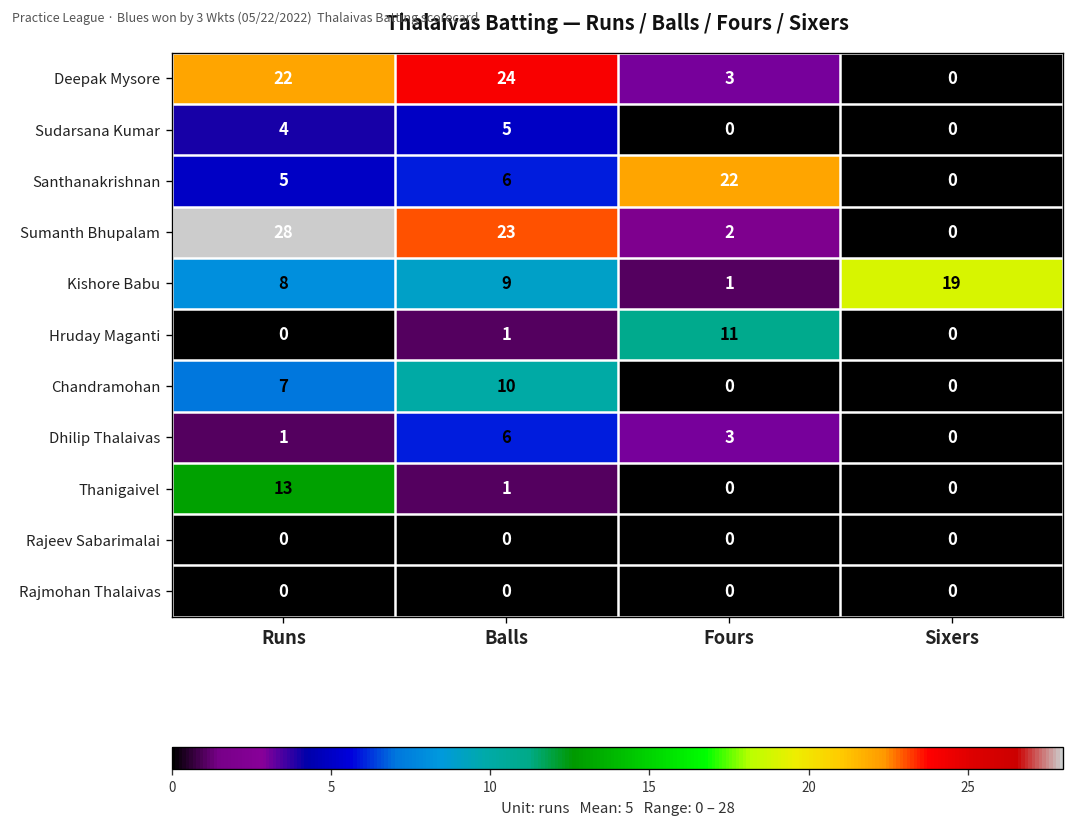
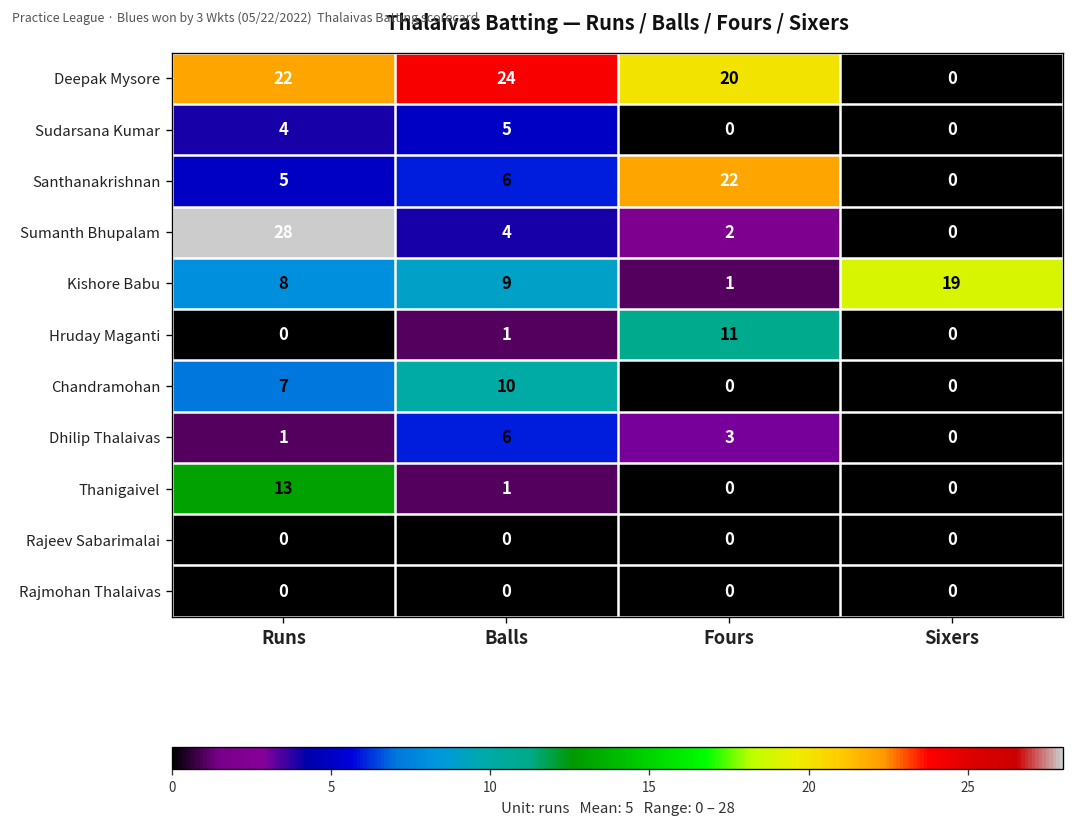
  {
    "Deepak Mysore": {
      "Runs": 22,
      "Balls": 24,
-     "Fours": 3,
+     "Fours": 20,
      "Sixers": 0
    },
    "Sudarsana Kumar": {
      "Runs": 4,
      "Balls": 5,
      "Fours": 0,
      "Sixers": 0
    },
    "Santhanakrishnan": {
      "Runs": 5,
      "Balls": 6,
      "Fours": 22,
      "Sixers": 0
    },
    "Sumanth Bhupalam": {
      "Runs": 28,
-     "Balls": 23,
+     "Balls": 4,
      "Fours": 2,
      "Sixers": 0
    },
    "Kishore Babu": {
      "Runs": 8,
      "Balls": 9,
      "Fours": 1,
      "Sixers": 19
    },
    "Hruday Maganti": {
      "Runs": 0,
      "Balls": 1,
      "Fours": 11,
      "Sixers": 0
    },
    "Chandramohan": {
      "Runs": 7,
      "Balls": 10,
      "Fours": 0,
      "Sixers": 0
    },
    "Dhilip Thalaivas": {
      "Runs": 1,
      "Balls": 6,
      "Fours": 3,
      "Sixers": 0
    },
    "Thanigaivel": {
      "Runs": 13,
      "Balls": 1,
      "Fours": 0,
      "Sixers": 0
    },
    "Rajeev Sabarimalai": {
      "Runs": 0,
      "Balls": 0,
      "Fours": 0,
      "Sixers": 0
    },
    "Rajmohan Thalaivas": {
      "Runs": 0,
      "Balls": 0,
      "Fours": 0,
      "Sixers": 0
    }
  }
